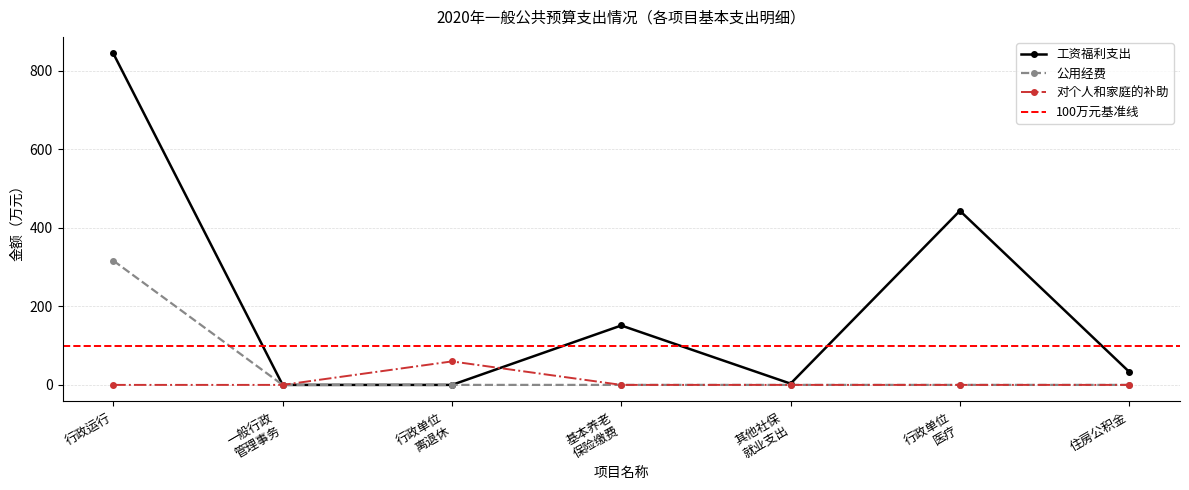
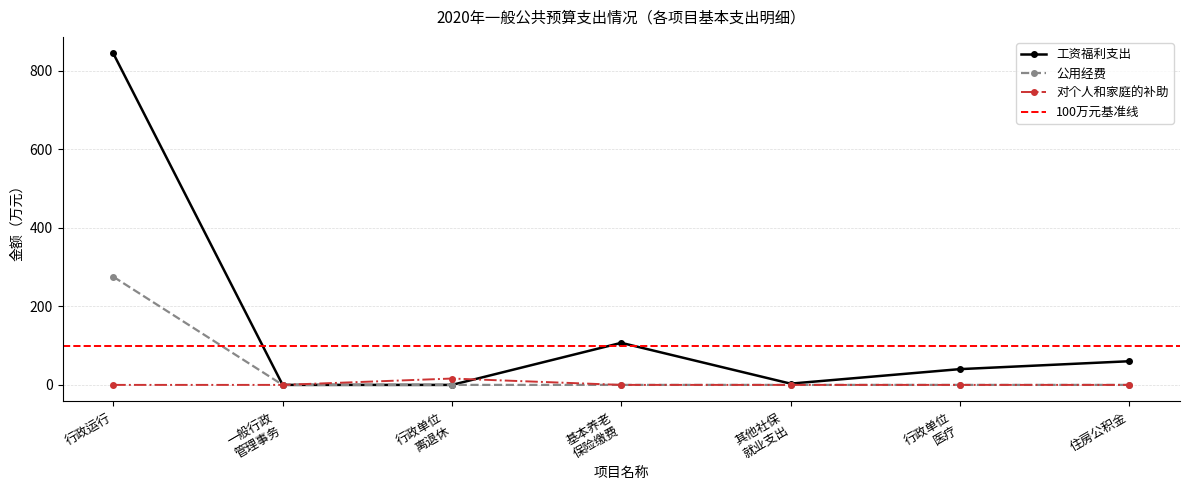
  {
    "工资福利支出": {
      "行政运行": 840,
-     "基本养老 保险缴费": 150,
-     "行政单位 医疗": 440,
-     "住房公积金": 30
+     "基本养老 保险缴费": 110,
+     "行政单位 医疗": 40,
+     "住房公积金": 60
    },
    "公用经费": {
-     "行政运行": 320
+     "行政运行": 280
    },
    "对个人和家庭的补助": {
      "行政运行": 0,
-     "行政单位 离退休": 60
+     "行政单位 离退休": 20
    }
  }
